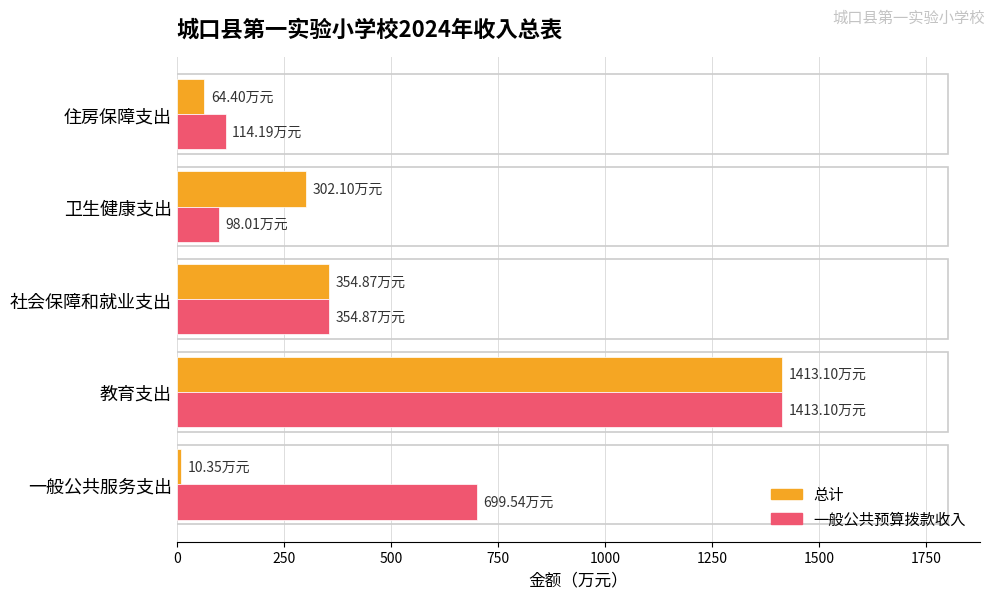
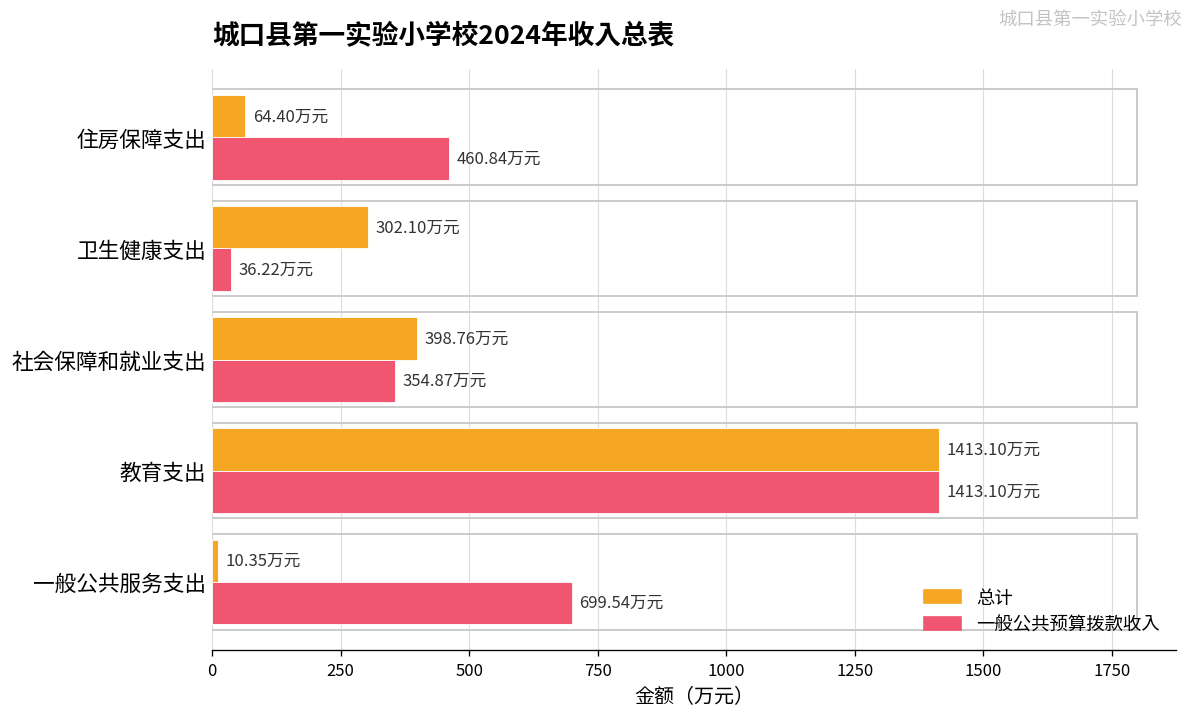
  {
    "总计": {
      "住房保障支出": 64.40,
      "卫生健康支出": 302.10,
-     "社会保障和就业支出": 354.87,
+     "社会保障和就业支出": 398.76,
      "教育支出": 1413.10,
      "一般公共服务支出": 10.35
    },
    "一般公共预算拨款收入": {
-     "住房保障支出": 114.19,
-     "卫生健康支出": 98.01,
+     "住房保障支出": 460.84,
+     "卫生健康支出": 36.22,
      "社会保障和就业支出": 354.87,
      "教育支出": 1413.10,
      "一般公共服务支出": 699.54
    }
  }
